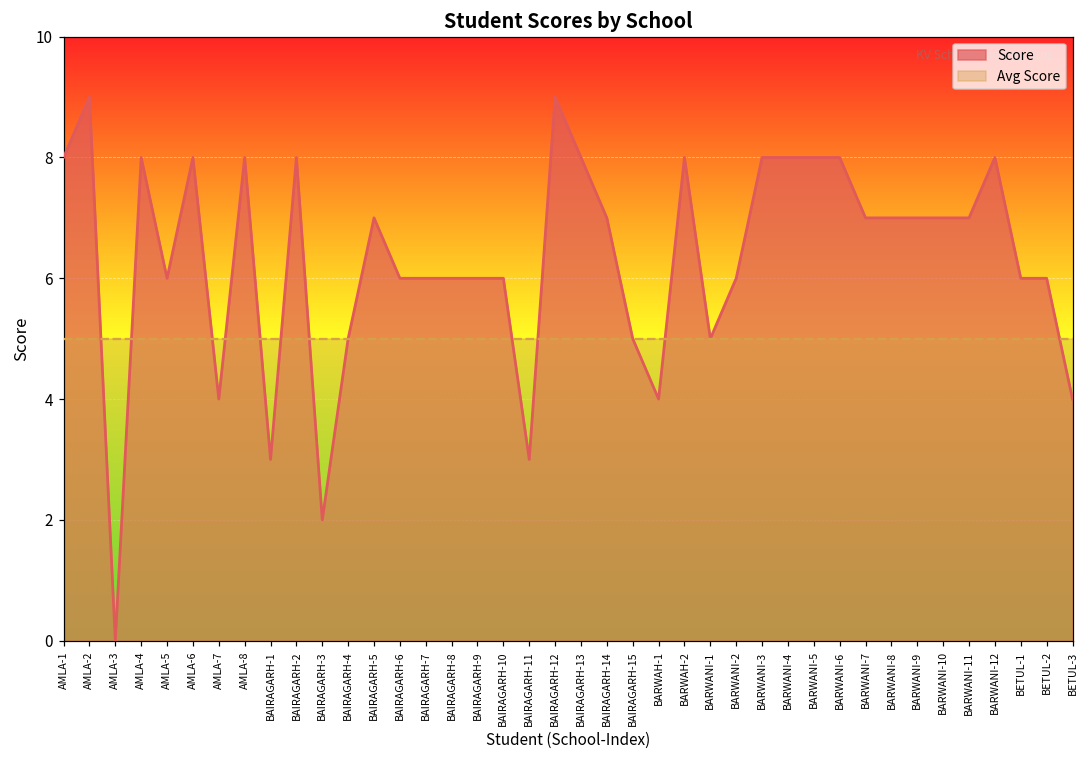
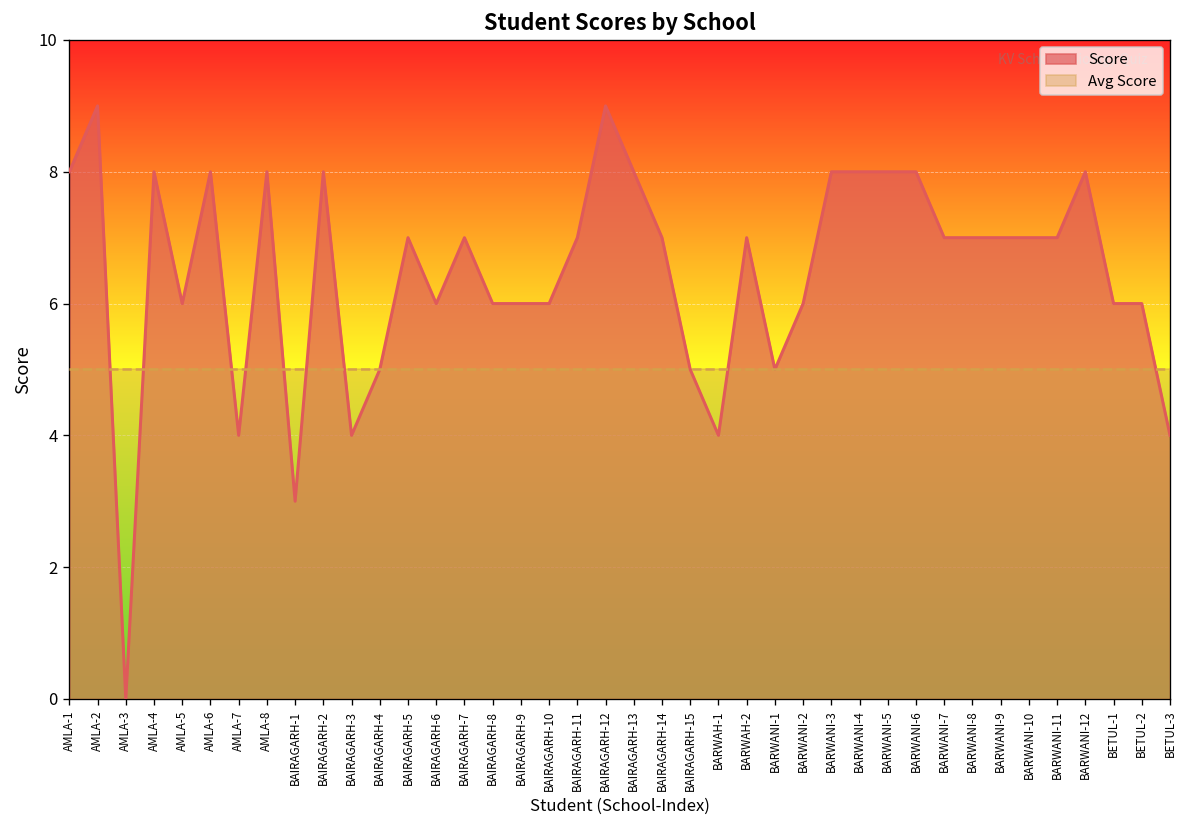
  {
    "Score": {
      "AMLA-1": 8,
      "AMLA-2": 9,
      "AMLA-3": 0,
      "AMLA-4": 8,
      "AMLA-5": 6,
      "AMLA-6": 8,
      "AMLA-7": 4,
      "AMLA-8": 8,
      "BAIRAGARH-1": 3,
      "BAIRAGARH-2": 8,
-     "BAIRAGARH-3": 2,
+     "BAIRAGARH-3": 4,
      "BAIRAGARH-5": 7,
      "BAIRAGARH-6": 6,
-     "BAIRAGARH-7": 6,
+     "BAIRAGARH-7": 7,
      "BAIRAGARH-8": 6,
      "BAIRAGARH-9": 6,
      "BAIRAGARH-10": 6,
-     "BAIRAGARH-11": 3,
+     "BAIRAGARH-11": 7,
      "BAIRAGARH-12": 9,
      "BAIRAGARH-13": 8,
      "BAIRAGARH-14": 7,
      "BARWAH-1": 4,
-     "BARWAH-2": 8,
+     "BARWAH-2": 7,
      "BARWANI-2": 6,
      "BARWANI-3": 8,
      "BARWANI-4": 8,
      "BARWANI-5": 8,
      "BARWANI-6": 8,
      "BARWANI-7": 7,
      "BARWANI-8": 7,
      "BARWANI-9": 7,
      "BARWANI-10": 7,
      "BARWANI-11": 7,
      "BARWANI-12": 8,
      "BETUL-1": 6,
      "BETUL-2": 6,
      "BETUL-3": 4
    },
    "Avg Score": {
      "AMLA-1": 5,
      "AMLA-2": 5,
      "AMLA-3": 5,
      "AMLA-4": 5,
      "AMLA-5": 5,
      "AMLA-6": 5,
      "AMLA-7": 5,
      "AMLA-8": 5,
      "BAIRAGARH-1": 5,
      "BAIRAGARH-2": 5,
      "BAIRAGARH-3": 5,
      "BAIRAGARH-5": 5,
      "BAIRAGARH-6": 5,
      "BAIRAGARH-7": 5,
      "BAIRAGARH-8": 5,
      "BAIRAGARH-9": 5,
      "BAIRAGARH-10": 5,
      "BAIRAGARH-11": 5,
      "BAIRAGARH-12": 5,
      "BAIRAGARH-13": 5,
      "BAIRAGARH-14": 5,
      "BARWAH-1": 5,
      "BARWAH-2": 5,
      "BARWANI-2": 5,
      "BARWANI-3": 5,
      "BARWANI-4": 5,
      "BARWANI-5": 5,
      "BARWANI-6": 5,
      "BARWANI-7": 5,
      "BARWANI-8": 5,
      "BARWANI-9": 5,
      "BARWANI-10": 5,
      "BARWANI-11": 5,
      "BARWANI-12": 5,
      "BETUL-1": 5,
      "BETUL-2": 5,
      "BETUL-3": 5
    }
  }
